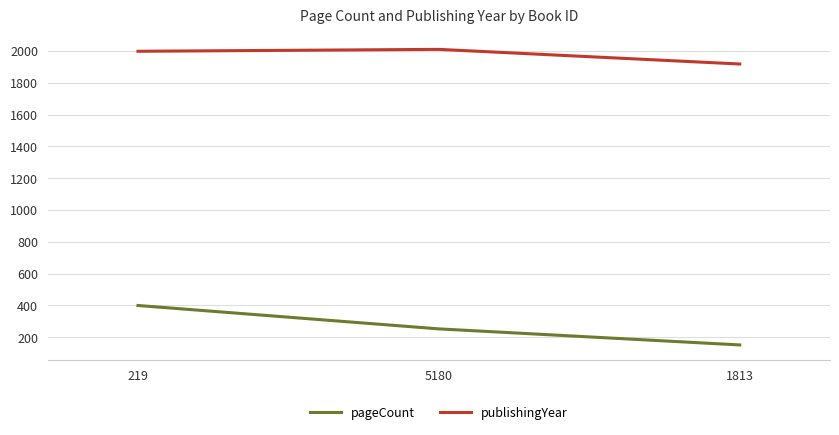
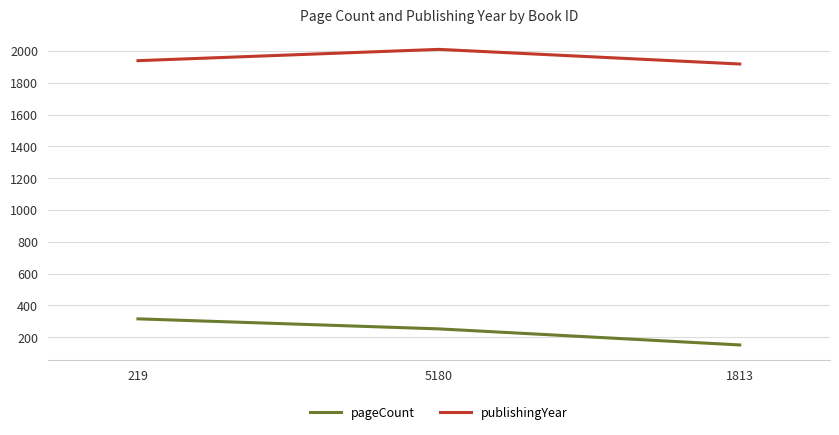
  {
    "pageCount": {
-     "219": 400,
+     "219": 320,
      "5180": 250,
      "1813": 150
    },
    "publishingYear": {
-     "219": 2000,
+     "219": 1940,
      "5180": 2010,
      "1813": 1920
    }
  }
